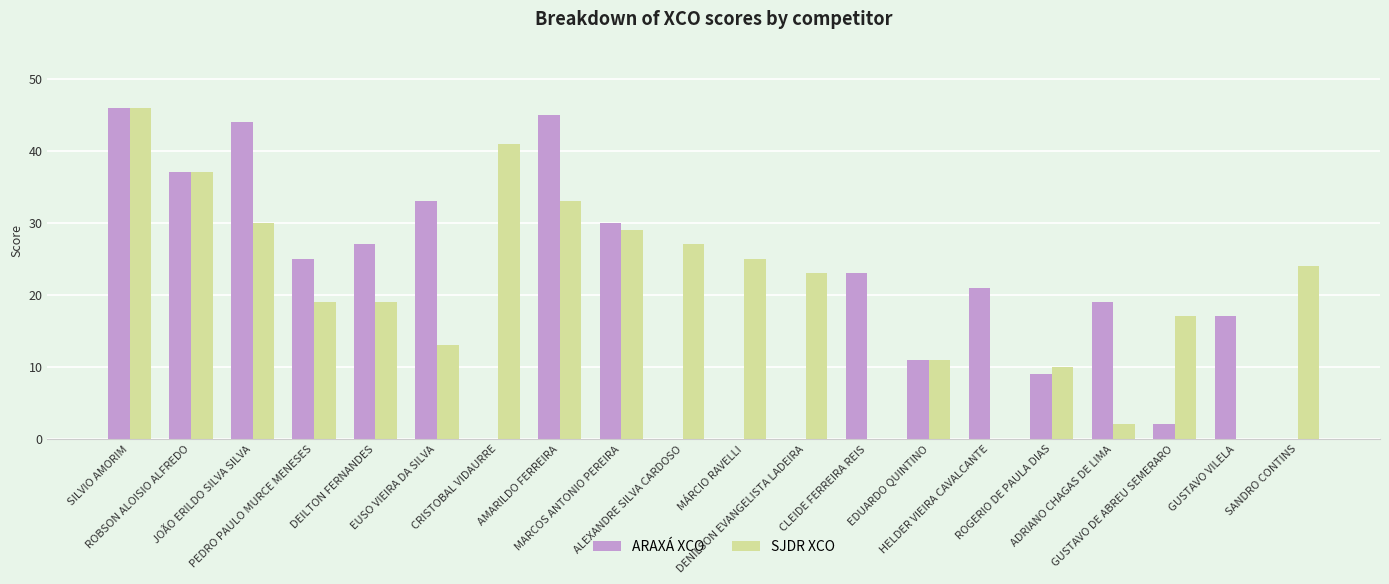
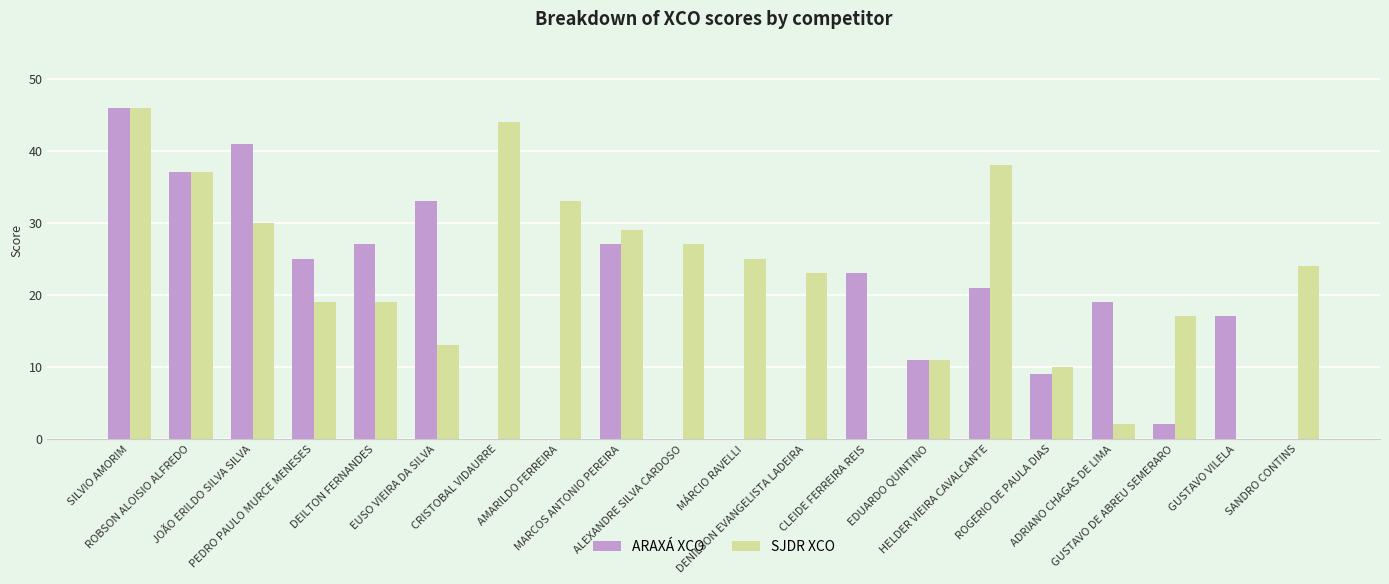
  {
    "ARAXÁ XCO": {
      "SILVIO AMORIM": 46,
      "ROBSON ALOISIO ALFREDO": 37,
-     "JOÃO ERILDO SILVA SILVA": 44,
+     "JOÃO ERILDO SILVA SILVA": 41,
      "PEDRO PAULO MURCE MENESES": 25,
      "DEILTON FERNANDES": 27,
      "EUSO VIEIRA DA SILVA": 33,
      "CRISTOBAL VIDAURRE": 0,
-     "AMARILDO FERREIRA": 45,
-     "MARCOS ANTONIO PEREIRA": 30,
+     "AMARILDO FERREIRA": 0,
+     "MARCOS ANTONIO PEREIRA": 27,
      "ALEXANDRE SILVA CARDOSO": 0,
      "MÁRCIO RAVELLI": 0,
      "DENILSON EVANGELISTA LADEIRA": 0,
      "CLEIDE FERREIRA REIS": 23,
      "EDUARDO QUINTINO": 11,
      "HELDER VIEIRA CAVALCANTE": 21,
      "ROGERIO DE PAULA DIAS": 9,
      "ADRIANO CHAGAS DE LIMA": 19,
      "GUSTAVO DE ABREU SEMERARO": 2,
      "GUSTAVO VILELA": 17,
      "SANDRO CONTINS": 0
    },
    "SJDR XCO": {
      "SILVIO AMORIM": 46,
      "ROBSON ALOISIO ALFREDO": 37,
      "JOÃO ERILDO SILVA SILVA": 30,
      "PEDRO PAULO MURCE MENESES": 19,
      "DEILTON FERNANDES": 19,
      "EUSO VIEIRA DA SILVA": 13,
-     "CRISTOBAL VIDAURRE": 41,
+     "CRISTOBAL VIDAURRE": 44,
      "AMARILDO FERREIRA": 33,
      "MARCOS ANTONIO PEREIRA": 29,
      "ALEXANDRE SILVA CARDOSO": 27,
      "MÁRCIO RAVELLI": 25,
      "DENILSON EVANGELISTA LADEIRA": 23,
      "CLEIDE FERREIRA REIS": 0,
      "EDUARDO QUINTINO": 11,
-     "HELDER VIEIRA CAVALCANTE": 0,
+     "HELDER VIEIRA CAVALCANTE": 38,
      "ROGERIO DE PAULA DIAS": 10,
      "ADRIANO CHAGAS DE LIMA": 2,
      "GUSTAVO DE ABREU SEMERARO": 17,
      "GUSTAVO VILELA": 0,
      "SANDRO CONTINS": 24
    }
  }
